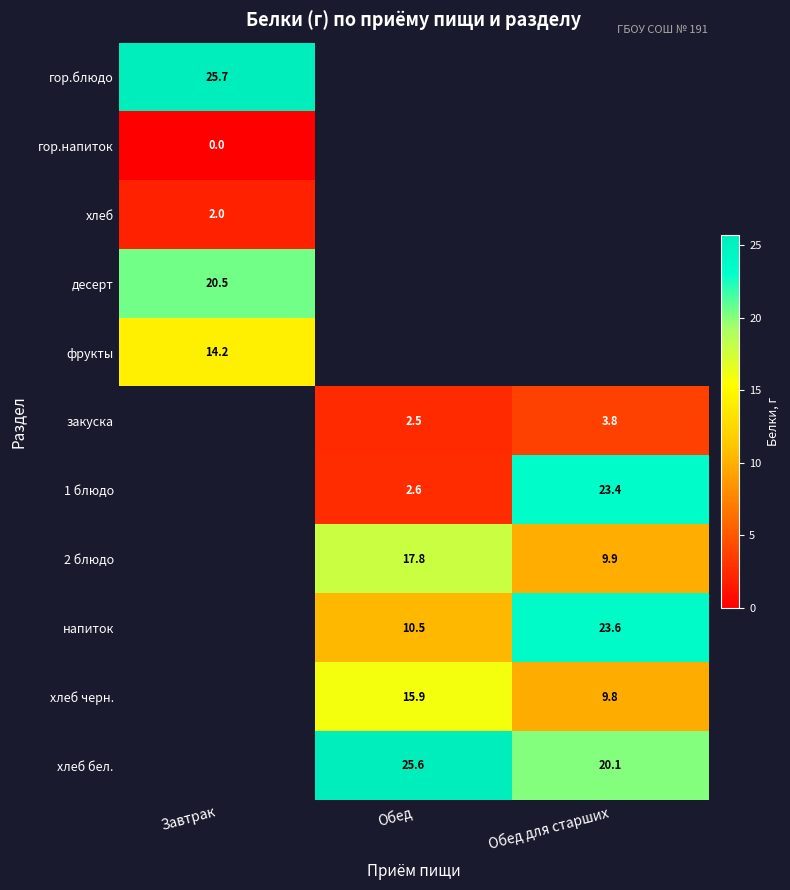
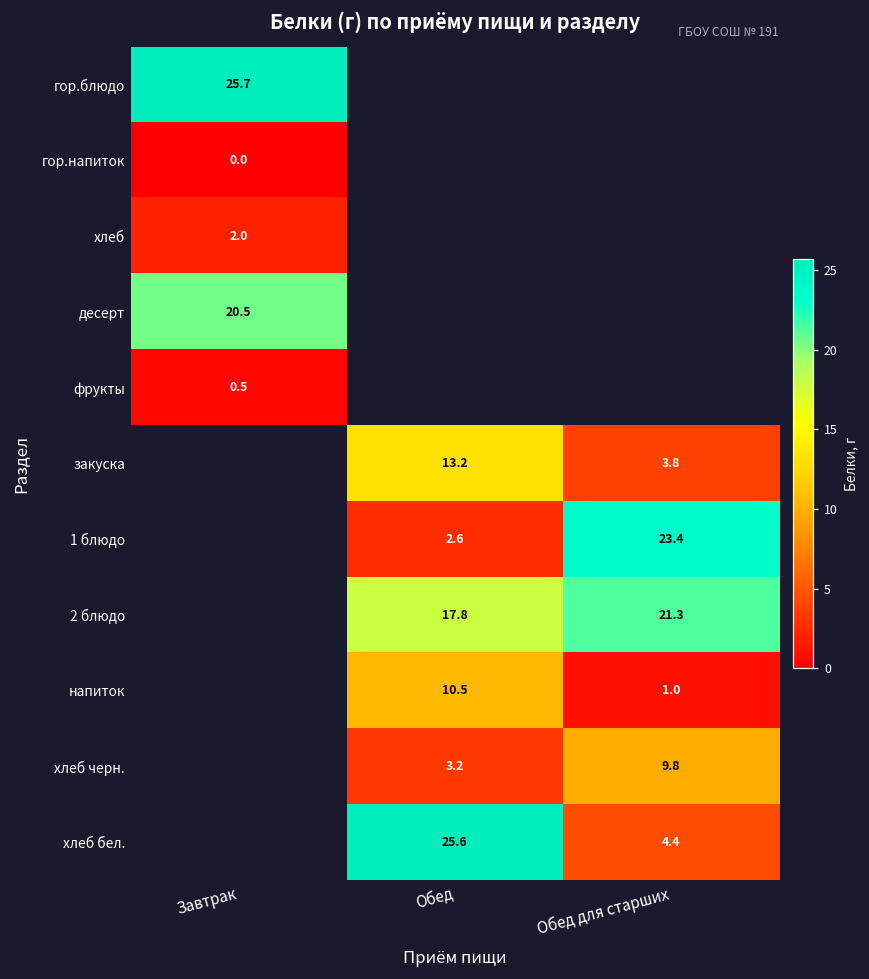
  {
    "гор.блюдо": {
      "Завтрак": 25.7
    },
    "гор.напиток": {
      "Завтрак": 0.0
    },
    "хлеб": {
      "Завтрак": 2.0
    },
    "десерт": {
      "Завтрак": 20.5
    },
    "фрукты": {
-     "Завтрак": 14.2
+     "Завтрак": 0.5
    },
    "закуска": {
-     "Обед": 2.5,
+     "Обед": 13.2,
      "Обед для старших": 3.8
    },
    "1 блюдо": {
      "Обед": 2.6,
      "Обед для старших": 23.4
    },
    "2 блюдо": {
      "Обед": 17.8,
-     "Обед для старших": 9.9
+     "Обед для старших": 21.3
    },
    "напиток": {
      "Обед": 10.5,
-     "Обед для старших": 23.6
+     "Обед для старших": 1.0
    },
    "хлеб черн.": {
-     "Обед": 15.9,
+     "Обед": 3.2,
      "Обед для старших": 9.8
    },
    "хлеб бел.": {
      "Обед": 25.6,
-     "Обед для старших": 20.1
+     "Обед для старших": 4.4
    }
  }
